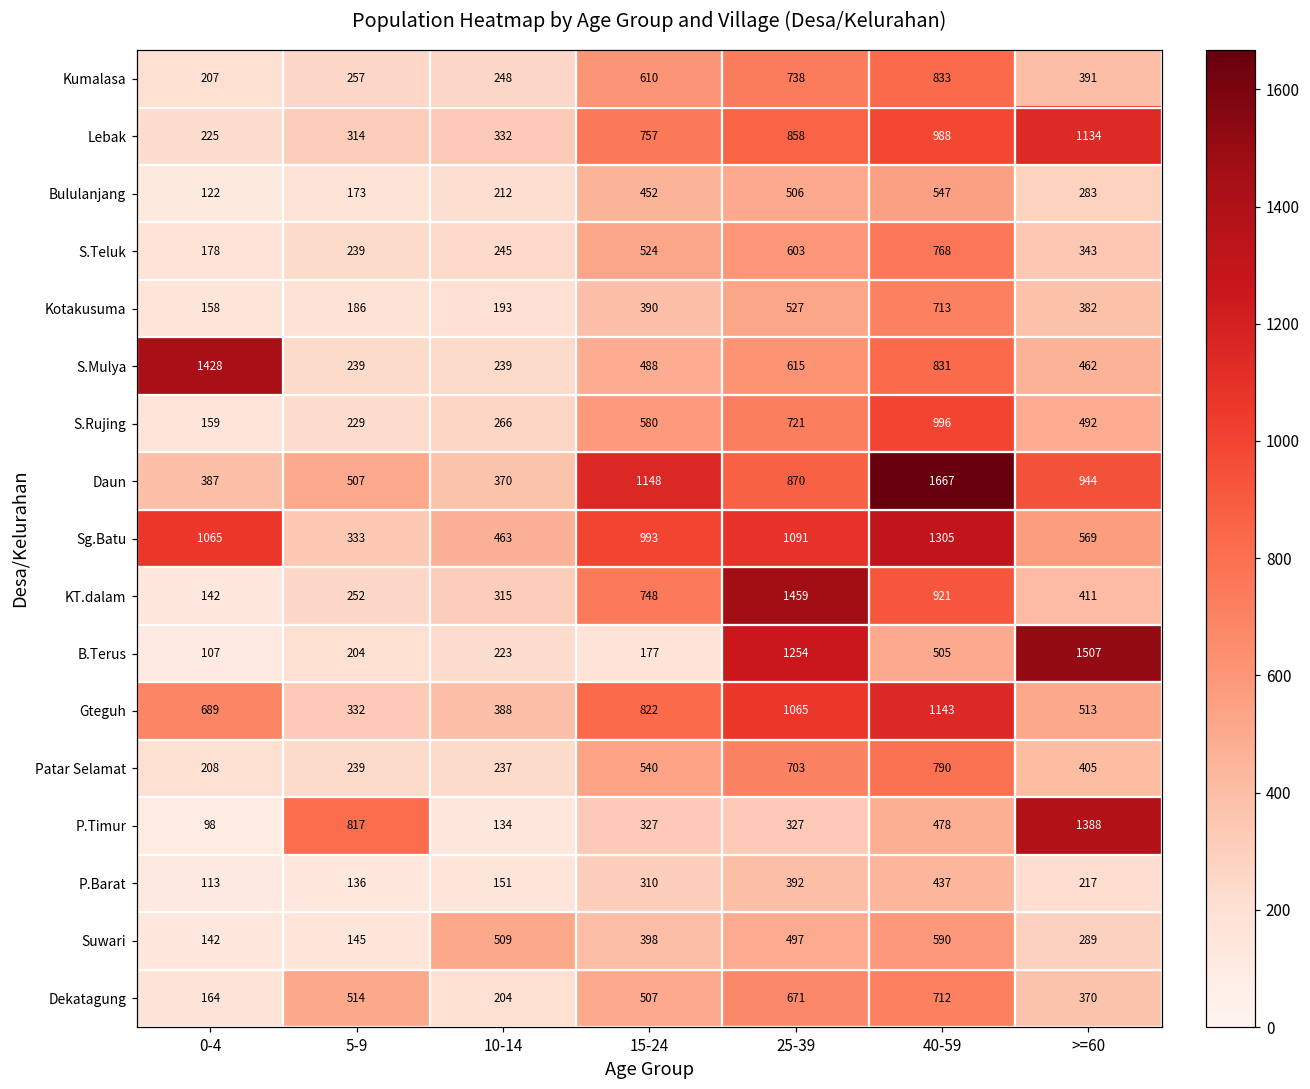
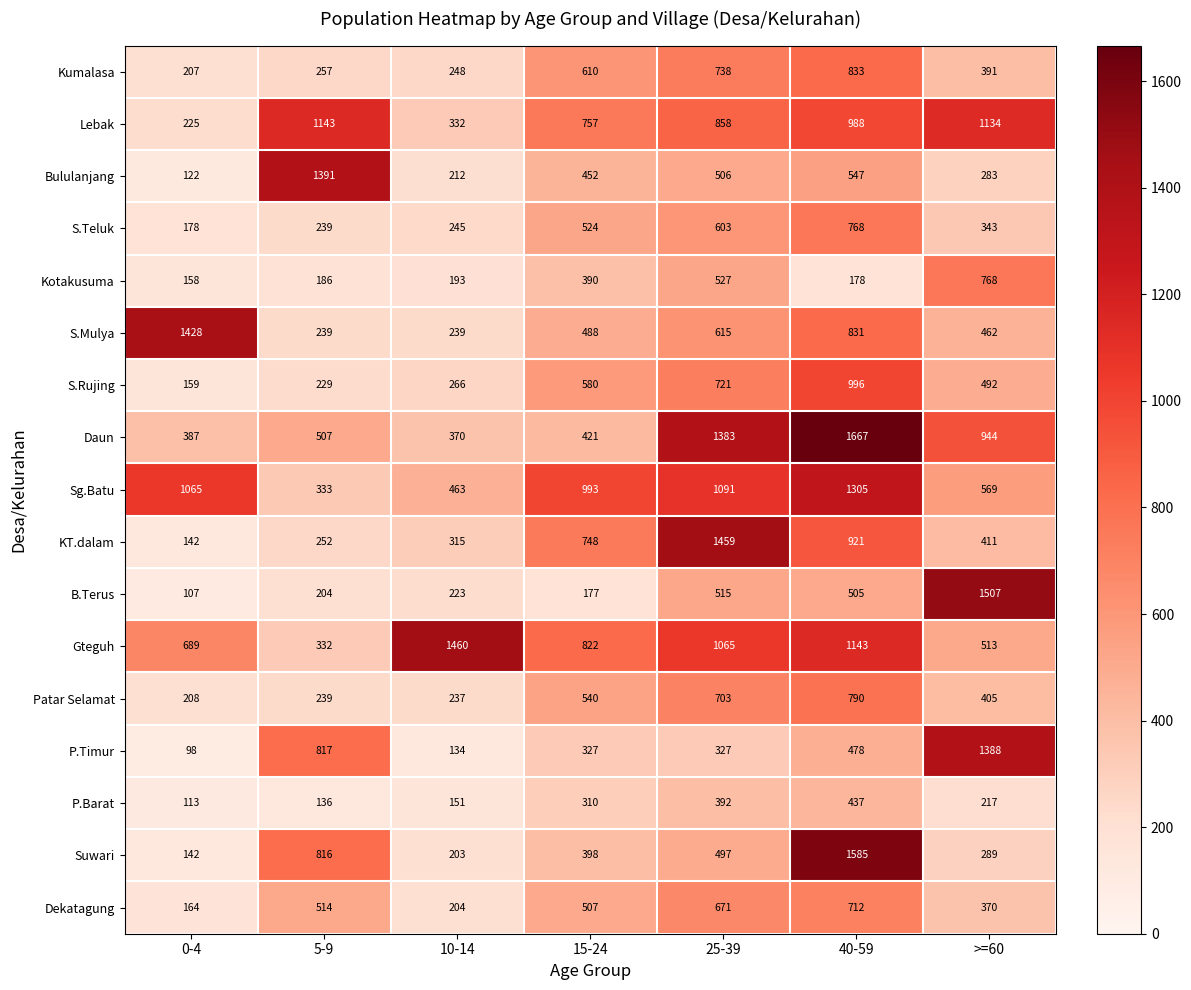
  {
    "Kumalasa": {
      "0-4": 207,
      "5-9": 257,
      "10-14": 248,
      "15-24": 610,
      "25-39": 738,
      "40-59": 833,
      ">=60": 391
    },
    "Lebak": {
      "0-4": 225,
-     "5-9": 314,
+     "5-9": 1143,
      "10-14": 332,
      "15-24": 757,
      "25-39": 858,
      "40-59": 988,
      ">=60": 1134
    },
    "Bululanjang": {
      "0-4": 122,
-     "5-9": 173,
+     "5-9": 1391,
      "10-14": 212,
      "15-24": 452,
      "25-39": 506,
      "40-59": 547,
      ">=60": 283
    },
    "S.Teluk": {
      "0-4": 178,
      "5-9": 239,
      "10-14": 245,
      "15-24": 524,
      "25-39": 603,
      "40-59": 768,
      ">=60": 343
    },
    "Kotakusuma": {
      "0-4": 158,
      "5-9": 186,
      "10-14": 193,
      "15-24": 390,
      "25-39": 527,
-     "40-59": 713,
-     ">=60": 382
+     "40-59": 178,
+     ">=60": 768
    },
    "S.Mulya": {
      "0-4": 1428,
      "5-9": 239,
      "10-14": 239,
      "15-24": 488,
      "25-39": 615,
      "40-59": 831,
      ">=60": 462
    },
    "S.Rujing": {
      "0-4": 159,
      "5-9": 229,
      "10-14": 266,
      "15-24": 580,
      "25-39": 721,
      "40-59": 996,
      ">=60": 492
    },
    "Daun": {
      "0-4": 387,
      "5-9": 507,
      "10-14": 370,
-     "15-24": 1148,
-     "25-39": 870,
+     "15-24": 421,
+     "25-39": 1383,
      "40-59": 1667,
      ">=60": 944
    },
    "Sg.Batu": {
      "0-4": 1065,
      "5-9": 333,
      "10-14": 463,
      "15-24": 993,
      "25-39": 1091,
      "40-59": 1305,
      ">=60": 569
    },
    "KT.dalam": {
      "0-4": 142,
      "5-9": 252,
      "10-14": 315,
      "15-24": 748,
      "25-39": 1459,
      "40-59": 921,
      ">=60": 411
    },
    "B.Terus": {
      "0-4": 107,
      "5-9": 204,
      "10-14": 223,
      "15-24": 177,
-     "25-39": 1254,
+     "25-39": 515,
      "40-59": 505,
      ">=60": 1507
    },
    "Gteguh": {
      "0-4": 689,
      "5-9": 332,
-     "10-14": 388,
+     "10-14": 1460,
      "15-24": 822,
      "25-39": 1065,
      "40-59": 1143,
      ">=60": 513
    },
    "Patar Selamat": {
      "0-4": 208,
      "5-9": 239,
      "10-14": 237,
      "15-24": 540,
      "25-39": 703,
      "40-59": 790,
      ">=60": 405
    },
    "P.Timur": {
      "0-4": 98,
      "5-9": 817,
      "10-14": 134,
      "15-24": 327,
      "25-39": 327,
      "40-59": 478,
      ">=60": 1388
    },
    "P.Barat": {
      "0-4": 113,
      "5-9": 136,
      "10-14": 151,
      "15-24": 310,
      "25-39": 392,
      "40-59": 437,
      ">=60": 217
    },
    "Suwari": {
      "0-4": 142,
-     "5-9": 145,
-     "10-14": 509,
+     "5-9": 816,
+     "10-14": 203,
      "15-24": 398,
      "25-39": 497,
-     "40-59": 590,
+     "40-59": 1585,
      ">=60": 289
    },
    "Dekatagung": {
      "0-4": 164,
      "5-9": 514,
      "10-14": 204,
      "15-24": 507,
      "25-39": 671,
      "40-59": 712,
      ">=60": 370
    }
  }
